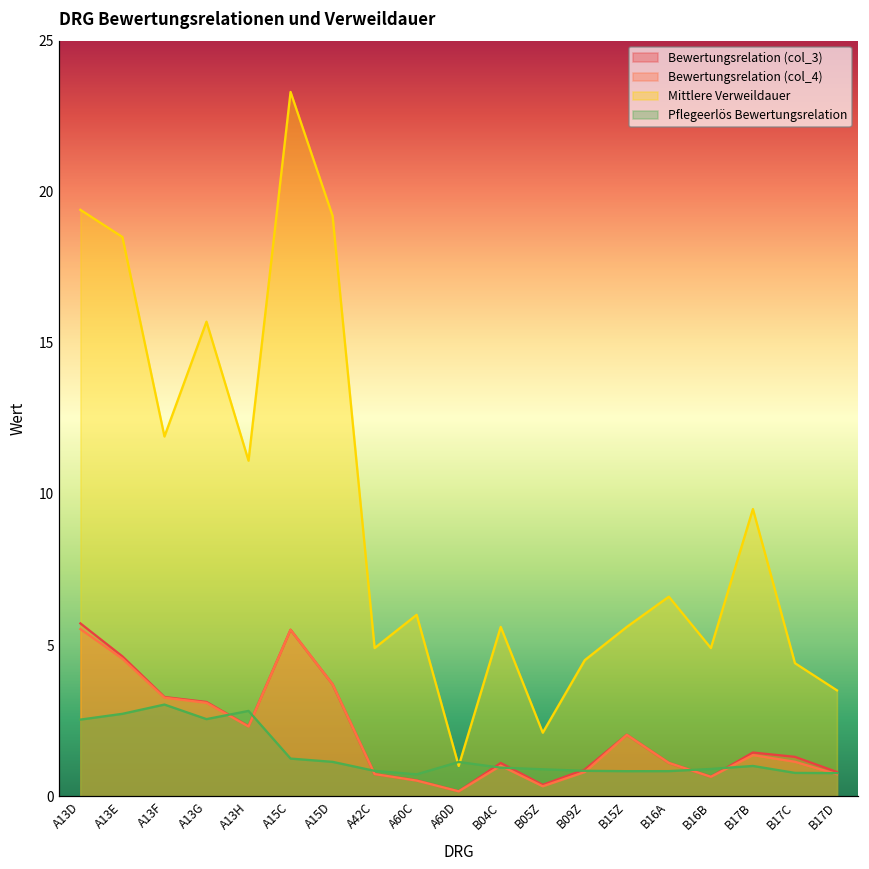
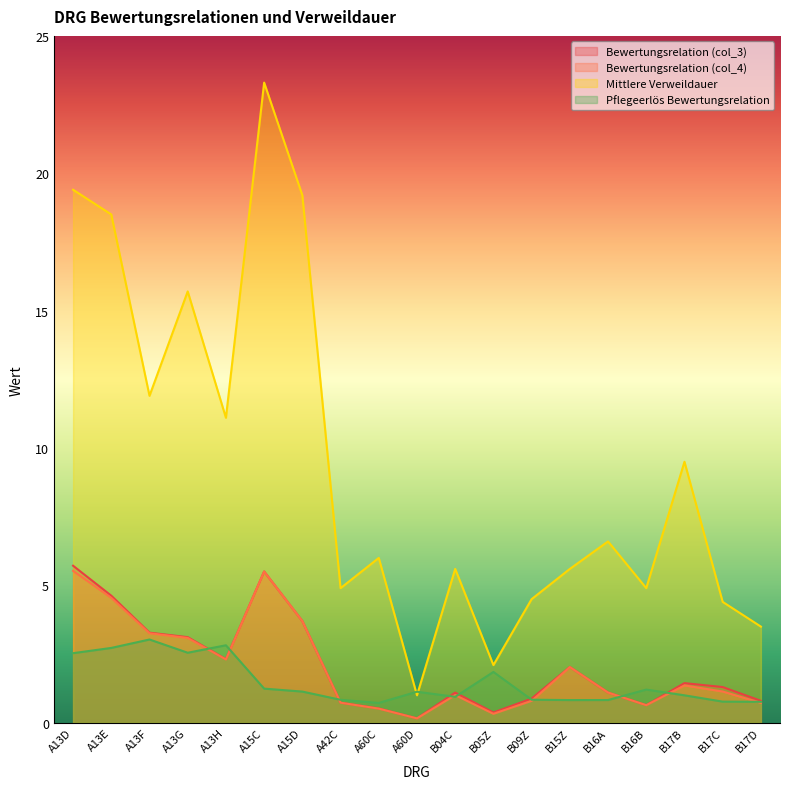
  {
    "Mittlere Verweildauer": {
      "A13D": 19.4,
      "A13E": 18.5,
      "A13F": 11.9,
      "A13G": 15.7,
      "A13H": 11.1,
      "A15C": 23.3,
      "A15D": 19.2,
      "A42C": 4.9,
      "A60C": 6.0,
      "A60D": 1.0,
      "B04C": 5.6,
      "B05Z": 2.1,
      "B09Z": 4.5,
      "B15Z": 5.6,
      "B16A": 6.6,
      "B16B": 4.9,
      "B17B": 9.5,
      "B17C": 4.4,
      "B17D": 3.5
    },
    "Pflegeerlös Bewertungsrelation": {
      "A13D": 2.5,
      "A13E": 2.7,
      "A13F": 3.0,
      "A13G": 2.5,
      "A13H": 2.8,
      "A15C": 1.2,
      "A15D": 1.1,
      "A42C": 0.8,
      "A60C": 0.7,
      "A60D": 1.1,
-     "B05Z": 0.9,
+     "B05Z": 1.8,
      "B15Z": 0.8,
      "B16A": 0.8,
-     "B16B": 0.9,
+     "B16B": 1.2,
      "B17B": 1.0,
      "B17C": 0.8
    }
  }
